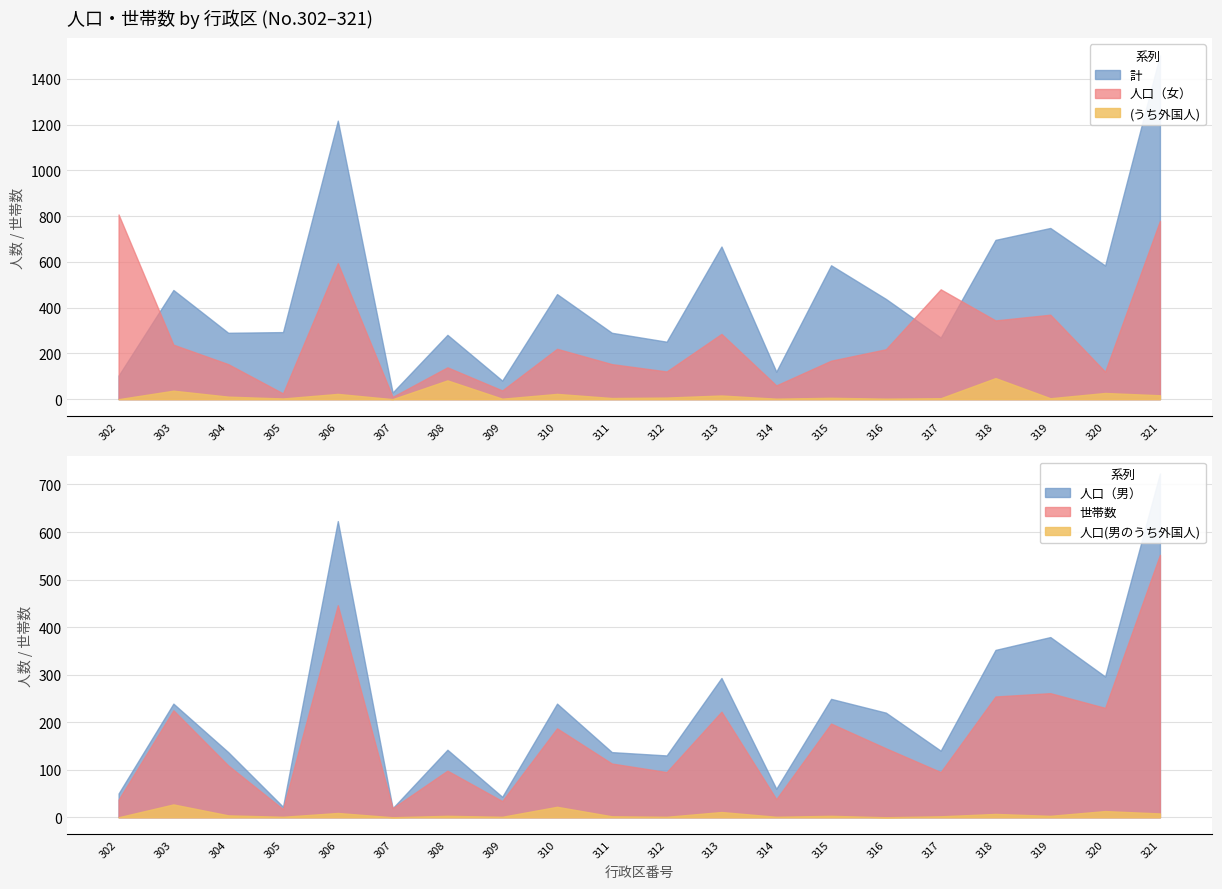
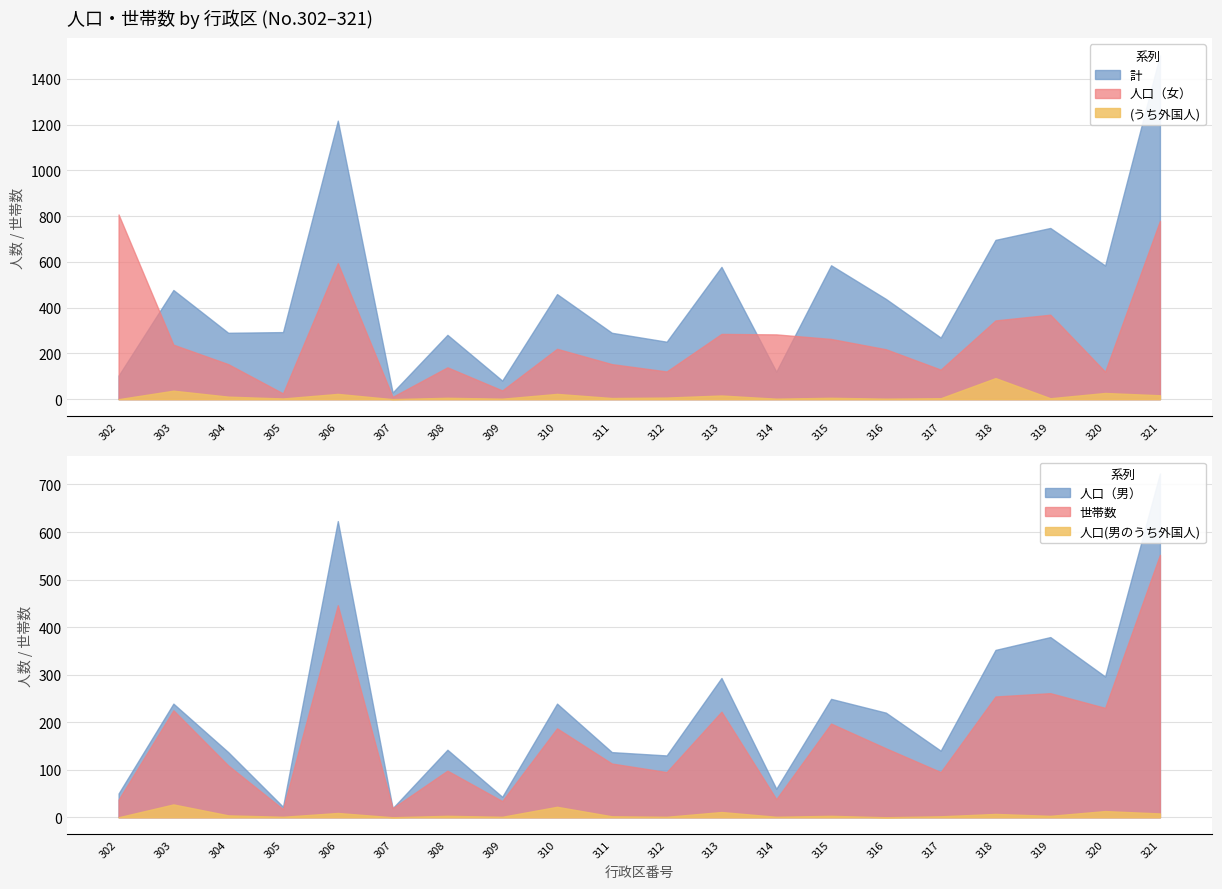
  {
    "人口・世帯数 by 行政区 (No.302–321)": {
      "計": {
        "302": 100,
        "303": 480,
        "304": 290,
        "305": 290,
        "306": 1220,
        "307": 30,
        "308": 280,
        "309": 80,
        "310": 460,
        "311": 290,
        "312": 250,
-       "313": 670,
+       "313": 580,
        "314": 120,
        "315": 590,
        "316": 440,
        "317": 270,
        "318": 700,
        "319": 750,
        "320": 580
      },
      "人口（女）": {
        "302": 810,
        "303": 240,
        "304": 150,
        "305": 30,
        "306": 590,
        "308": 140,
        "309": 40,
        "310": 220,
        "311": 150,
        "312": 120,
        "313": 290,
-       "314": 60,
-       "315": 170,
+       "314": 280,
+       "315": 260,
        "316": 220,
-       "317": 480,
+       "317": 130,
        "318": 340,
        "319": 370,
        "320": 120,
        "321": 780
      },
      "(うち外国人)": {
        "302": 0,
        "303": 40,
        "304": 10,
        "306": 20,
-       "308": 80,
+       "308": 10,
        "310": 20,
        "313": 20,
        "318": 90,
        "320": 30,
        "321": 20
      }
    }
  }
